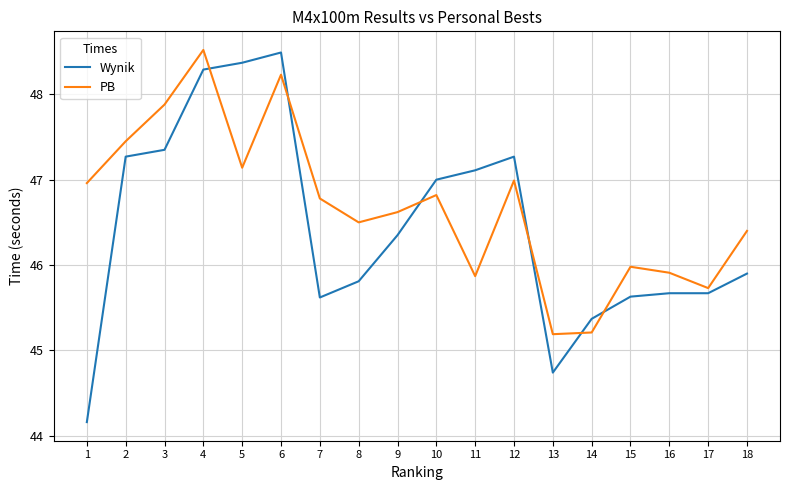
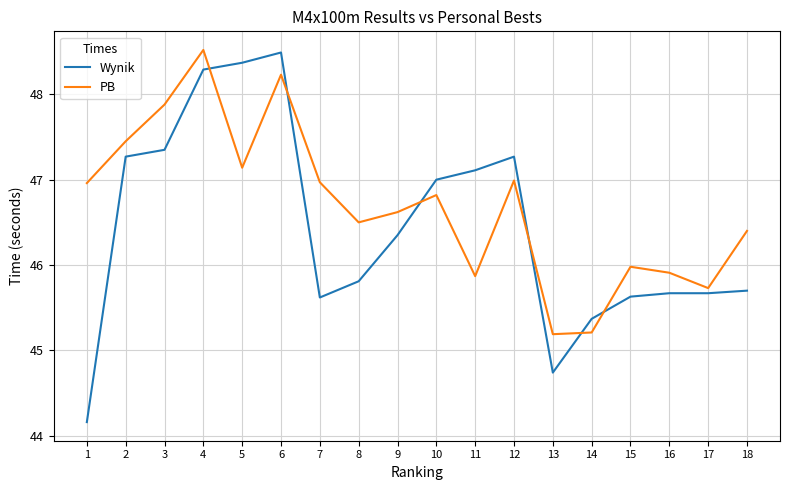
  {
    "Wynik": {
      "1": 44.2,
      "2": 47.3,
      "3": 47.4,
      "4": 48.3,
      "5": 48.4,
      "6": 48.5,
      "7": 45.6,
      "8": 45.8,
      "9": 46.4,
      "10": 47.0,
      "11": 47.1,
      "12": 47.3,
      "13": 44.7,
      "14": 45.4,
      "15": 45.6,
      "16": 45.7,
      "17": 45.7,
-     "18": 45.9
+     "18": 45.7
    },
    "PB": {
      "1": 47.0,
      "2": 47.5,
      "3": 47.9,
      "4": 48.5,
      "5": 47.1,
      "6": 48.2,
-     "7": 46.8,
+     "7": 47.0,
      "8": 46.5,
      "9": 46.6,
      "10": 46.8,
      "11": 45.9,
      "12": 47.0,
      "13": 45.2,
      "14": 45.2,
      "15": 46.0,
      "16": 45.9,
      "17": 45.7,
      "18": 46.4
    }
  }
